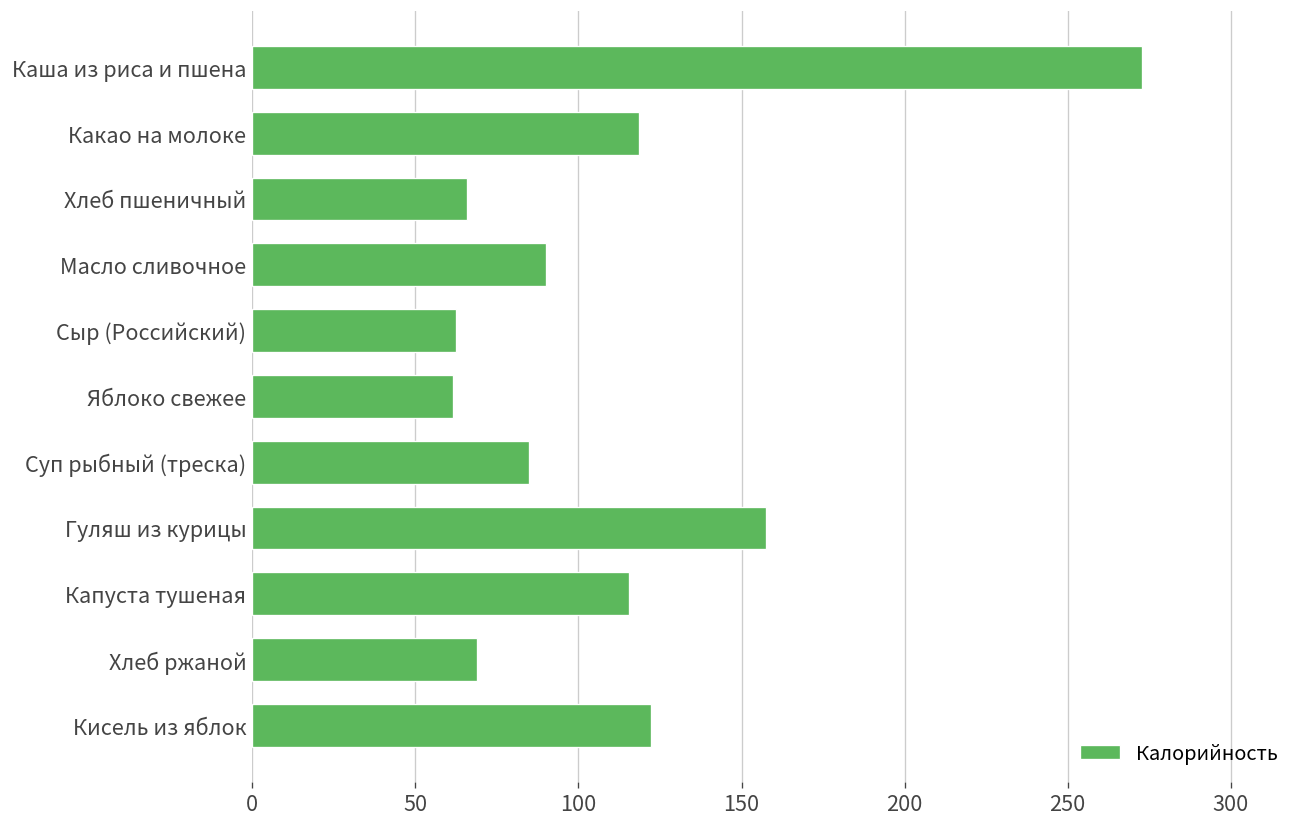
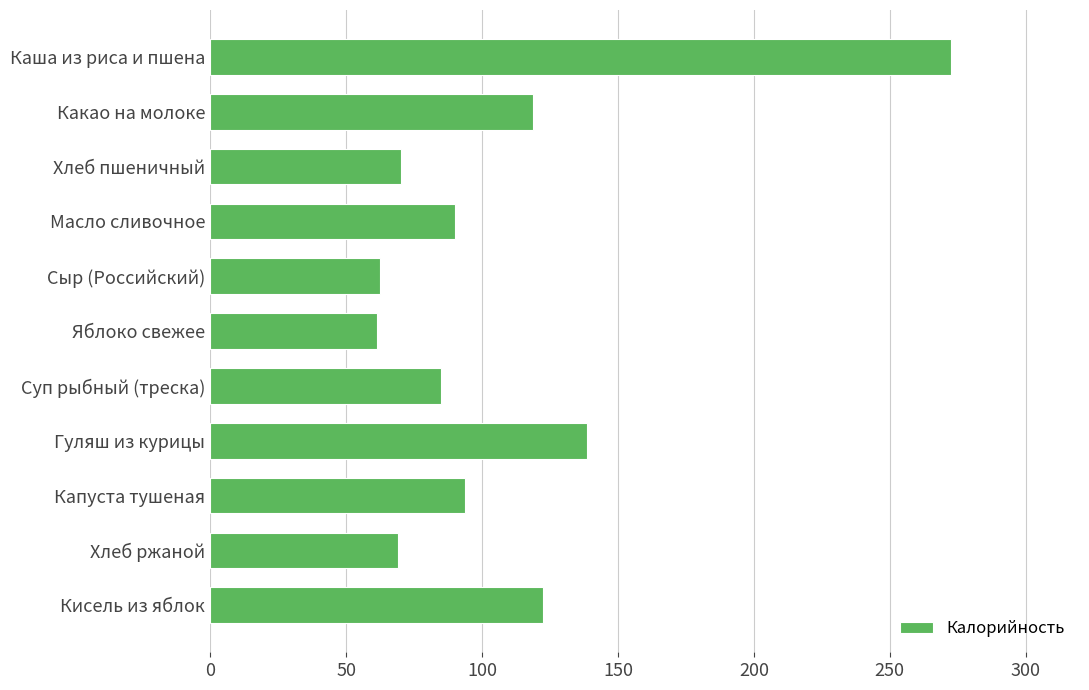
  {
    "Каша из риса и пшена": 273,
    "Какао на молоке": 119,
-   "Хлеб пшеничный": 66,
+   "Хлеб пшеничный": 70,
    "Масло сливочное": 90,
    "Сыр (Российский)": 62,
    "Яблоко свежее": 62,
    "Суп рыбный (треска)": 85,
-   "Гуляш из курицы": 157,
-   "Капуста тушеная": 116,
+   "Гуляш из курицы": 139,
+   "Капуста тушеная": 94,
    "Хлеб ржаной": 69,
    "Кисель из яблок": 122
  }
